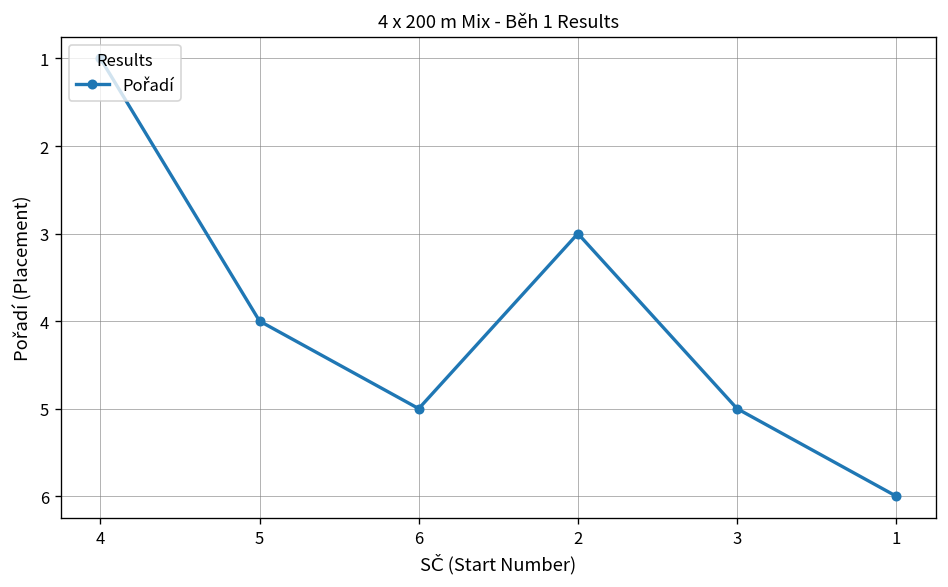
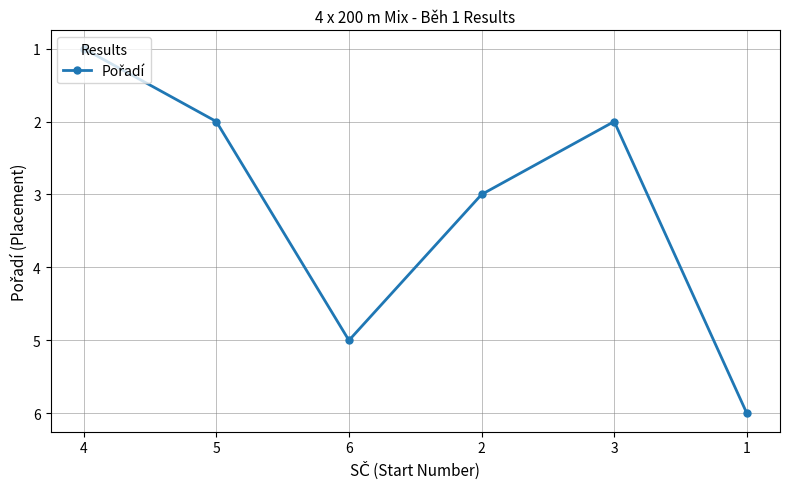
  {
-   "5": 4,
+   "5": 2,
    "6": 5,
    "2": 3,
-   "3": 5,
+   "3": 2,
    "1": 6
  }
